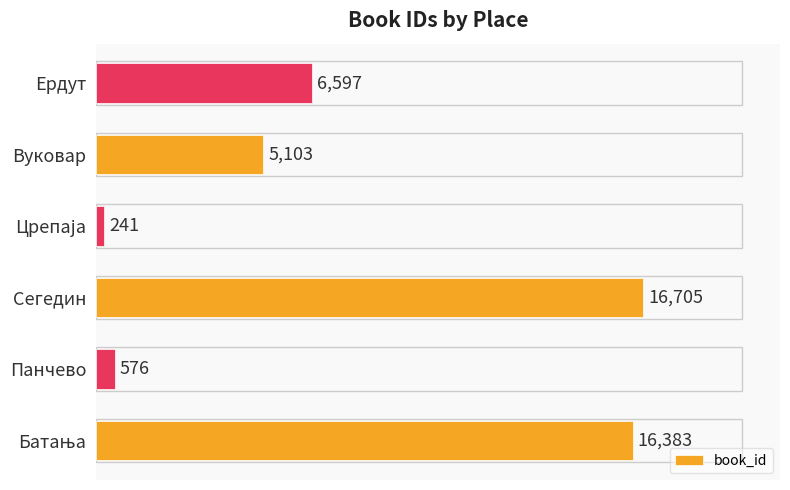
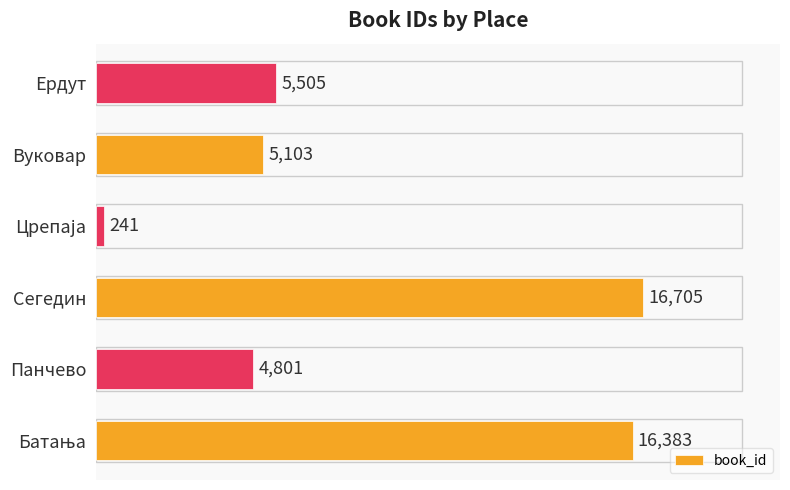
  {
-   "Ердут": "6,597",
+   "Ердут": "5,505",
    "Вуковар": "5,103",
    "Црепаја": "241",
    "Сегедин": "16,705",
-   "Панчево": "576"
+   "Панчево": "4,801"
  }
